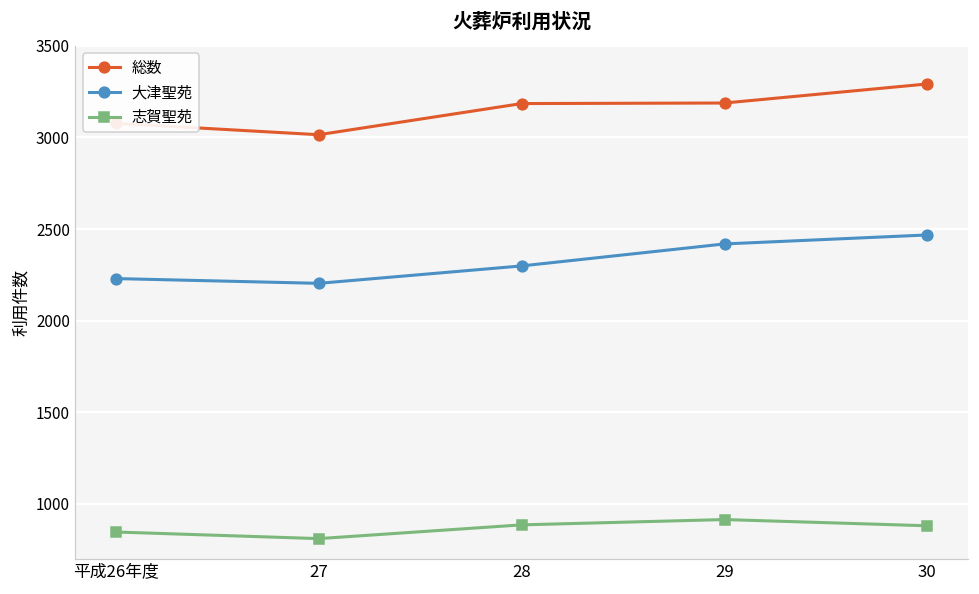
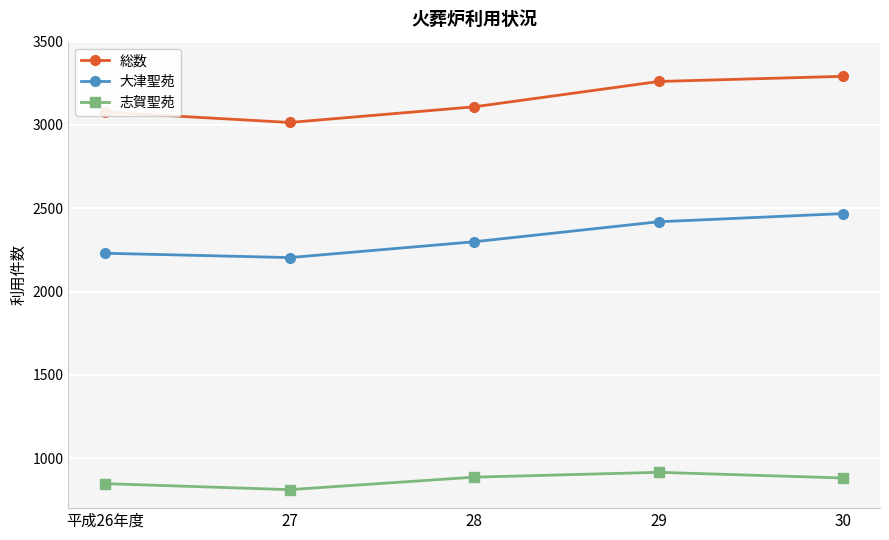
  {
    "総数": {
      "27": 3020,
-     "28": 3190,
-     "29": 3190,
+     "28": 3110,
+     "29": 3260,
      "30": 3290
    },
    "大津聖苑": {
      "平成26年度": 2230,
      "27": 2200,
      "28": 2300,
      "29": 2420,
      "30": 2470
    },
    "志賀聖苑": {
      "平成26年度": 850,
      "27": 810,
      "28": 890,
      "29": 920,
      "30": 880
    }
  }
